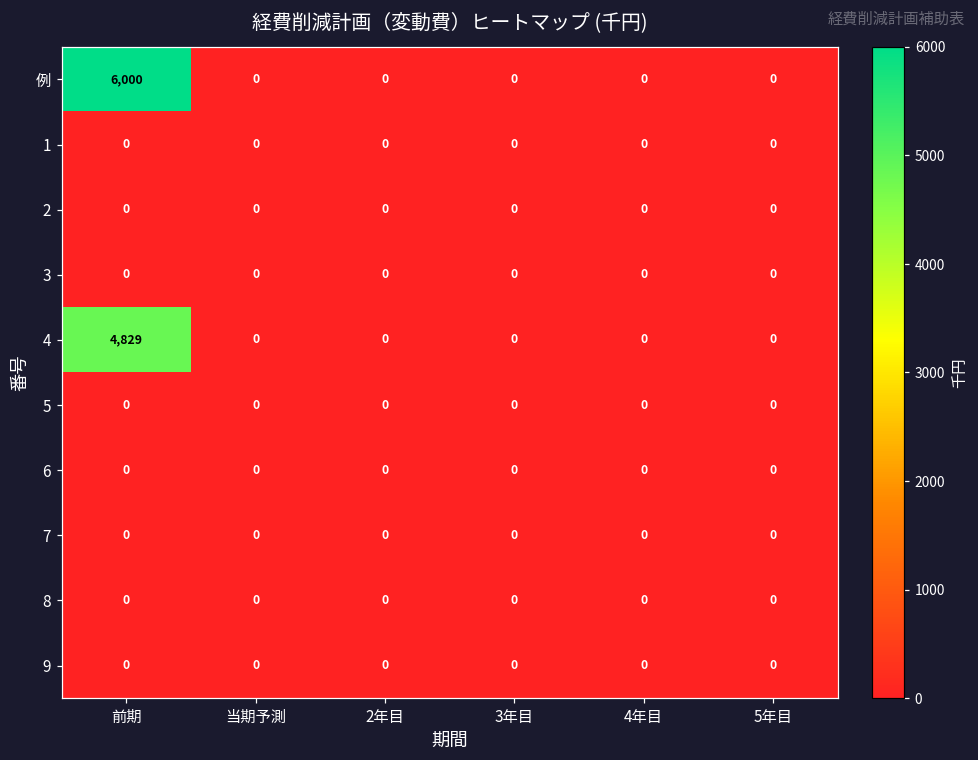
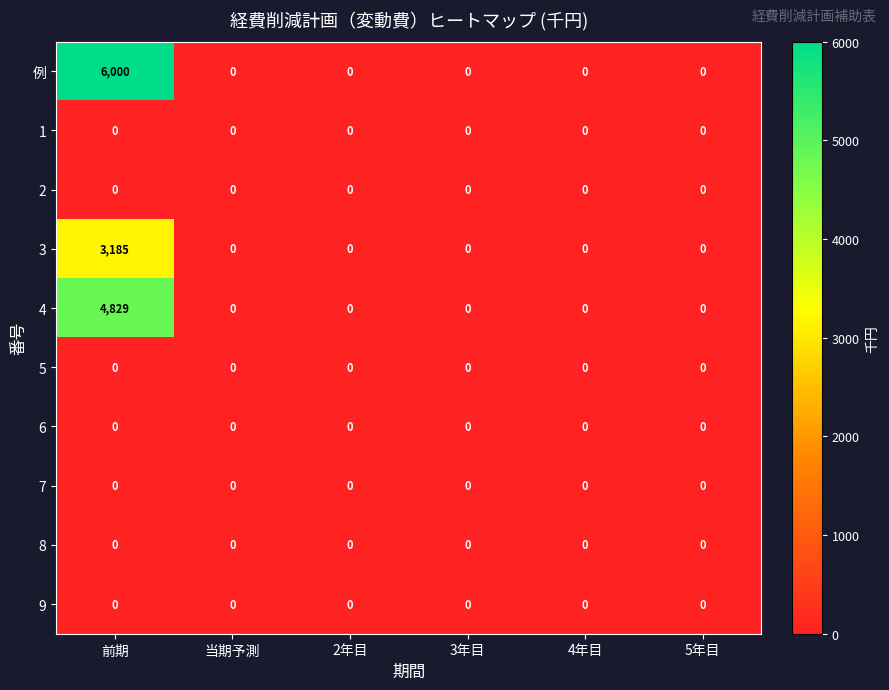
  {
    "例": {
      "前期": "6,000",
      "当期予測": "0",
      "2年目": "0",
      "3年目": "0",
      "4年目": "0",
      "5年目": "0"
    },
    "1": {
      "前期": "0",
      "当期予測": "0",
      "2年目": "0",
      "3年目": "0",
      "4年目": "0",
      "5年目": "0"
    },
    "2": {
      "前期": "0",
      "当期予測": "0",
      "2年目": "0",
      "3年目": "0",
      "4年目": "0",
      "5年目": "0"
    },
    "3": {
-     "前期": "0",
+     "前期": "3,185",
      "当期予測": "0",
      "2年目": "0",
      "3年目": "0",
      "4年目": "0",
      "5年目": "0"
    },
    "4": {
      "前期": "4,829",
      "当期予測": "0",
      "2年目": "0",
      "3年目": "0",
      "4年目": "0",
      "5年目": "0"
    },
    "5": {
      "前期": "0",
      "当期予測": "0",
      "2年目": "0",
      "3年目": "0",
      "4年目": "0",
      "5年目": "0"
    },
    "6": {
      "前期": "0",
      "当期予測": "0",
      "2年目": "0",
      "3年目": "0",
      "4年目": "0",
      "5年目": "0"
    },
    "7": {
      "前期": "0",
      "当期予測": "0",
      "2年目": "0",
      "3年目": "0",
      "4年目": "0",
      "5年目": "0"
    },
    "8": {
      "前期": "0",
      "当期予測": "0",
      "2年目": "0",
      "3年目": "0",
      "4年目": "0",
      "5年目": "0"
    },
    "9": {
      "前期": "0",
      "当期予測": "0",
      "2年目": "0",
      "3年目": "0",
      "4年目": "0",
      "5年目": "0"
    }
  }
